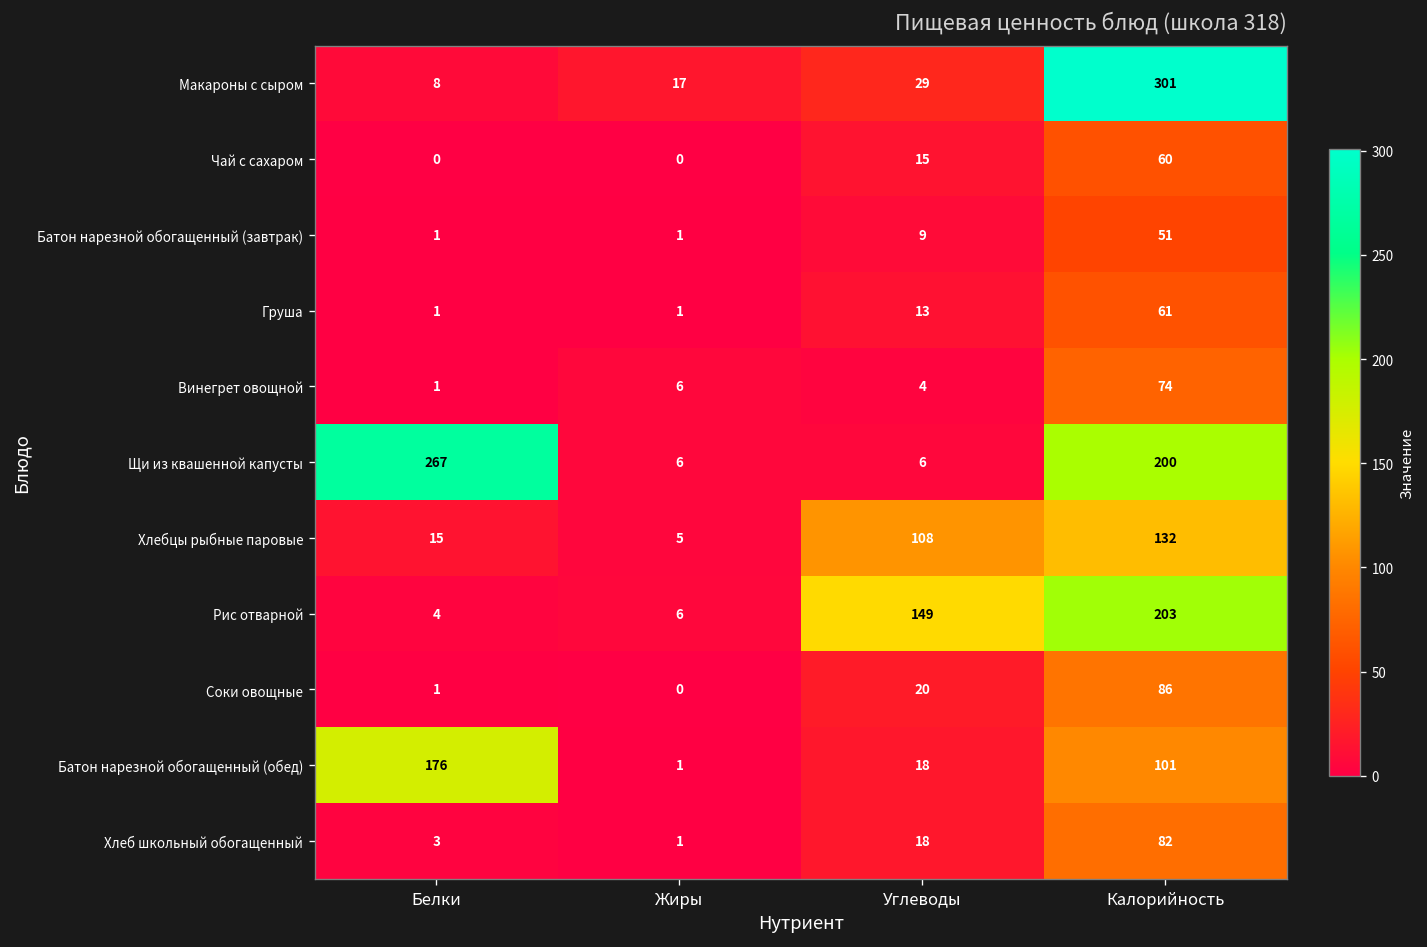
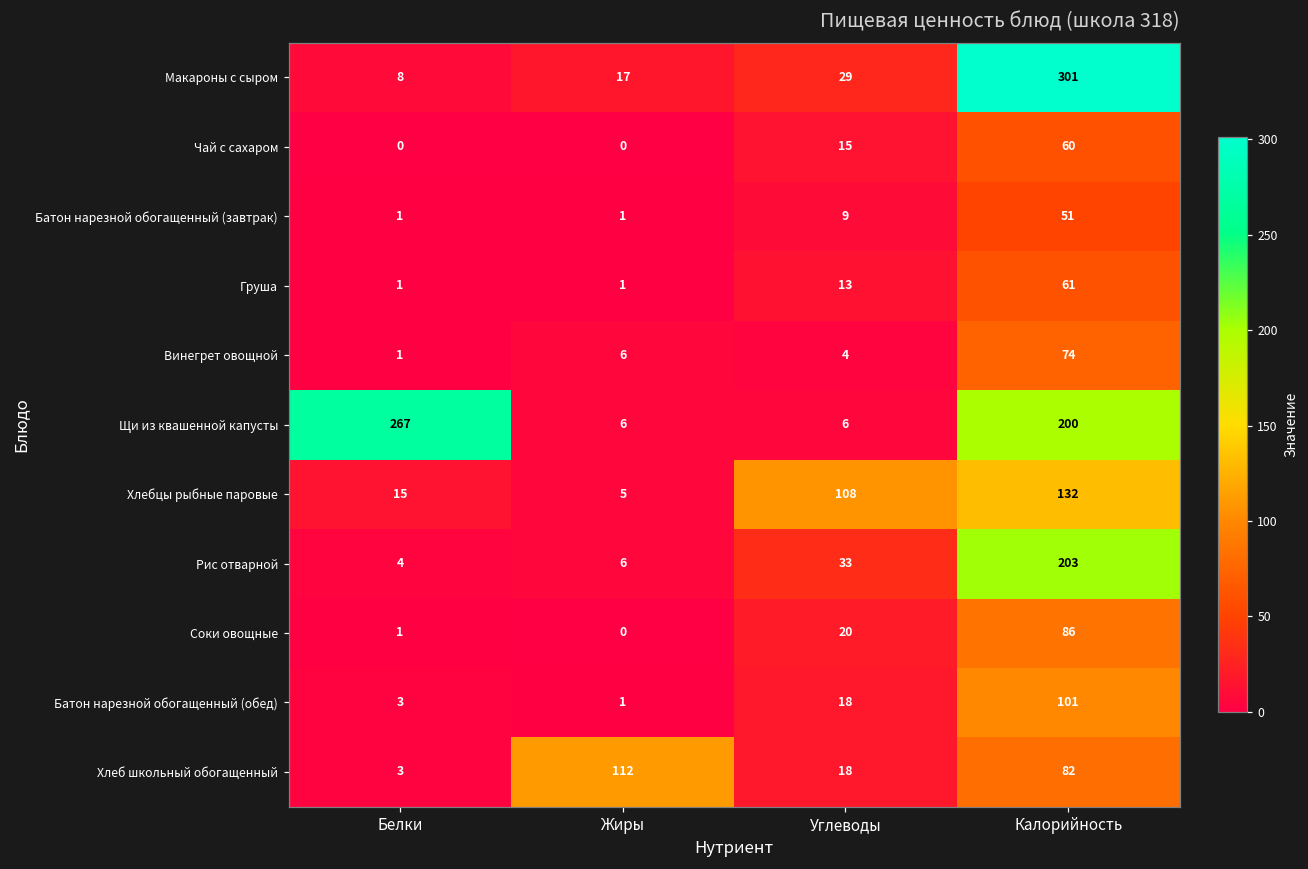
  {
    "Макароны с сыром": {
      "Белки": 8,
      "Жиры": 17,
      "Углеводы": 29,
      "Калорийность": 301
    },
    "Чай с сахаром": {
      "Белки": 0,
      "Жиры": 0,
      "Углеводы": 15,
      "Калорийность": 60
    },
    "Батон нарезной обогащенный (завтрак)": {
      "Белки": 1,
      "Жиры": 1,
      "Углеводы": 9,
      "Калорийность": 51
    },
    "Груша": {
      "Белки": 1,
      "Жиры": 1,
      "Углеводы": 13,
      "Калорийность": 61
    },
    "Винегрет овощной": {
      "Белки": 1,
      "Жиры": 6,
      "Углеводы": 4,
      "Калорийность": 74
    },
    "Щи из квашенной капусты": {
      "Белки": 267,
      "Жиры": 6,
      "Углеводы": 6,
      "Калорийность": 200
    },
    "Хлебцы рыбные паровые": {
      "Белки": 15,
      "Жиры": 5,
      "Углеводы": 108,
      "Калорийность": 132
    },
    "Рис отварной": {
      "Белки": 4,
      "Жиры": 6,
-     "Углеводы": 149,
+     "Углеводы": 33,
      "Калорийность": 203
    },
    "Соки овощные": {
      "Белки": 1,
      "Жиры": 0,
      "Углеводы": 20,
      "Калорийность": 86
    },
    "Батон нарезной обогащенный (обед)": {
-     "Белки": 176,
+     "Белки": 3,
      "Жиры": 1,
      "Углеводы": 18,
      "Калорийность": 101
    },
    "Хлеб школьный обогащенный": {
      "Белки": 3,
-     "Жиры": 1,
+     "Жиры": 112,
      "Углеводы": 18,
      "Калорийность": 82
    }
  }
